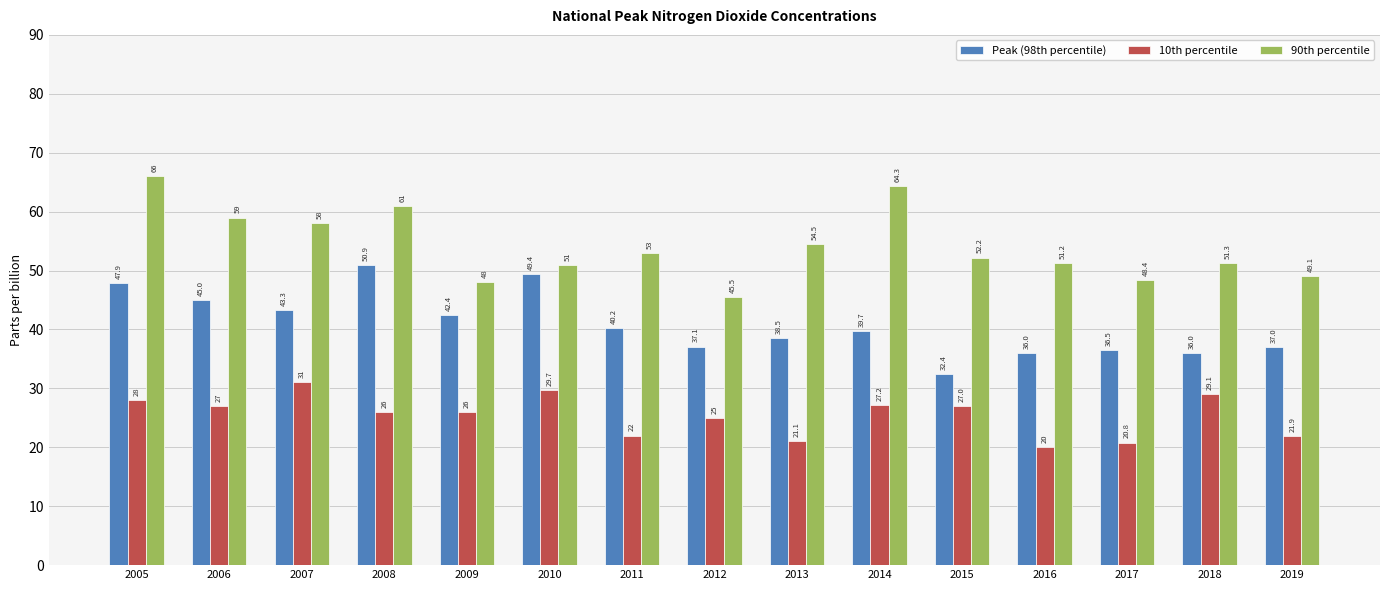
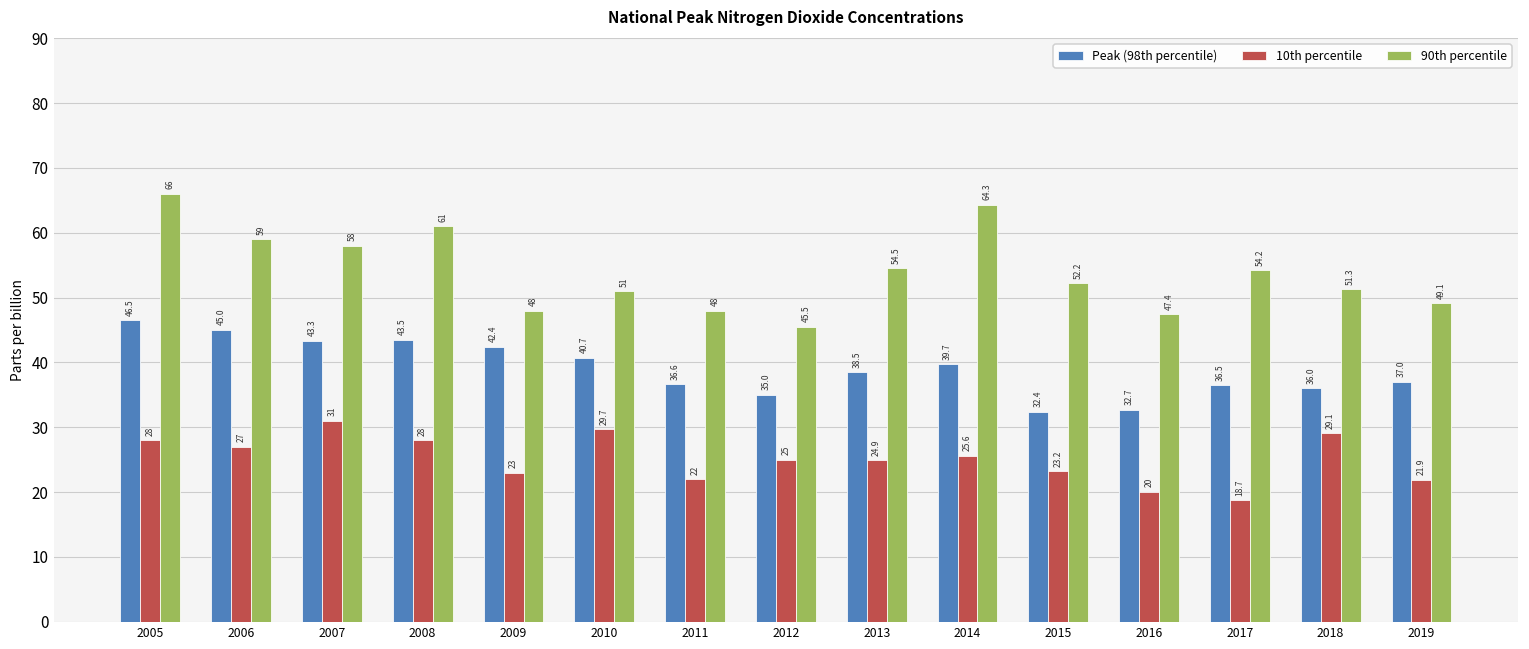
  {
    "Peak (98th percentile)": {
-     "2005": 47.9,
+     "2005": 46.5,
      "2006": 45.0,
      "2007": 43.3,
-     "2008": 50.9,
+     "2008": 43.5,
      "2009": 42.4,
-     "2010": 49.4,
-     "2011": 40.2,
-     "2012": 37.1,
+     "2010": 40.7,
+     "2011": 36.6,
+     "2012": 35.0,
      "2013": 38.5,
      "2014": 39.7,
      "2015": 32.4,
-     "2016": 36.0,
+     "2016": 32.7,
      "2017": 36.5,
      "2018": 36.0,
      "2019": 37.0
    },
    "10th percentile": {
      "2005": 28,
      "2006": 27,
      "2007": 31,
-     "2008": 26,
-     "2009": 26,
+     "2008": 28,
+     "2009": 23,
      "2010": 29.7,
      "2011": 22,
      "2012": 25,
-     "2013": 21.1,
-     "2014": 27.2,
-     "2015": 27.0,
+     "2013": 24.9,
+     "2014": 25.6,
+     "2015": 23.2,
      "2016": 20,
-     "2017": 20.8,
+     "2017": 18.7,
      "2018": 29.1,
      "2019": 21.9
    },
    "90th percentile": {
      "2005": 66,
      "2006": 59,
      "2007": 58,
      "2008": 61,
      "2009": 48,
      "2010": 51,
-     "2011": 53,
+     "2011": 48,
      "2012": 45.5,
      "2013": 54.5,
      "2014": 64.3,
      "2015": 52.2,
-     "2016": 51.2,
-     "2017": 48.4,
+     "2016": 47.4,
+     "2017": 54.2,
      "2018": 51.3,
      "2019": 49.1
    }
  }
